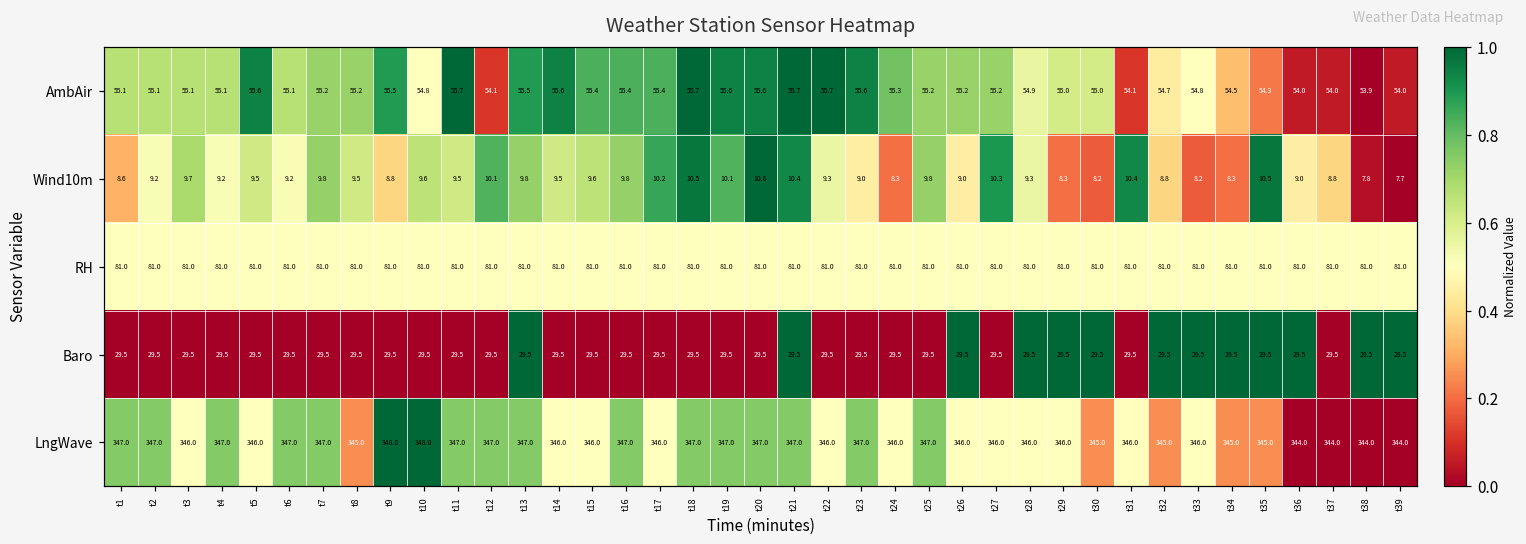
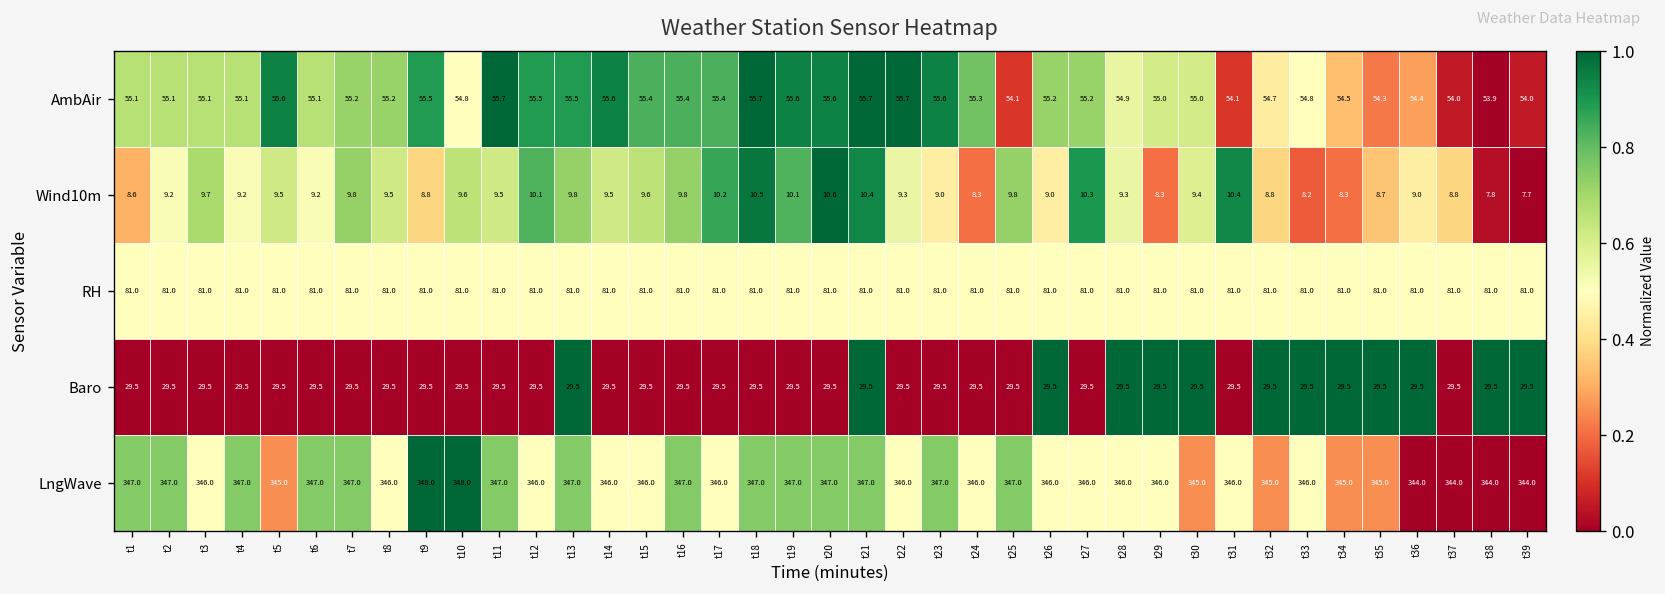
  {
    "AmbAir": {
      "t1": 55.1,
      "t2": 55.1,
      "t3": 55.1,
      "t4": 55.1,
      "t5": 55.6,
      "t6": 55.1,
      "t7": 55.2,
      "t8": 55.2,
      "t9": 55.5,
      "t10": 54.8,
      "t11": 55.7,
-     "t12": 54.1,
+     "t12": 55.5,
      "t13": 55.5,
      "t14": 55.6,
      "t15": 55.4,
      "t16": 55.4,
      "t17": 55.4,
      "t18": 55.7,
      "t19": 55.6,
      "t20": 55.6,
      "t21": 55.7,
      "t22": 55.7,
      "t23": 55.6,
      "t24": 55.3,
-     "t25": 55.2,
+     "t25": 54.1,
      "t26": 55.2,
      "t27": 55.2,
      "t28": 54.9,
      "t29": 55.0,
      "t30": 55.0,
      "t31": 54.1,
      "t32": 54.7,
      "t33": 54.8,
      "t34": 54.5,
      "t35": 54.3,
-     "t36": 54.0,
+     "t36": 54.4,
      "t37": 54.0,
      "t38": 53.9,
      "t39": 54.0
    },
    "Wind10m": {
      "t1": 8.6,
      "t2": 9.2,
      "t3": 9.7,
      "t4": 9.2,
      "t5": 9.5,
      "t6": 9.2,
      "t7": 9.8,
      "t8": 9.5,
      "t9": 8.8,
      "t10": 9.6,
      "t11": 9.5,
      "t12": 10.1,
      "t13": 9.8,
      "t14": 9.5,
      "t15": 9.6,
      "t16": 9.8,
      "t17": 10.2,
      "t18": 10.5,
      "t19": 10.1,
      "t20": 10.6,
      "t21": 10.4,
      "t22": 9.3,
      "t23": 9.0,
      "t24": 8.3,
      "t25": 9.8,
      "t26": 9.0,
      "t27": 10.3,
      "t28": 9.3,
      "t29": 8.3,
-     "t30": 8.2,
+     "t30": 9.4,
      "t31": 10.4,
      "t32": 8.8,
      "t33": 8.2,
      "t34": 8.3,
-     "t35": 10.5,
+     "t35": 8.7,
      "t36": 9.0,
      "t37": 8.8,
      "t38": 7.8,
      "t39": 7.7
    },
    "RH": {
      "t1": 81.0,
      "t2": 81.0,
      "t3": 81.0,
      "t4": 81.0,
      "t5": 81.0,
      "t6": 81.0,
      "t7": 81.0,
      "t8": 81.0,
      "t9": 81.0,
      "t10": 81.0,
      "t11": 81.0,
      "t12": 81.0,
      "t13": 81.0,
      "t14": 81.0,
      "t15": 81.0,
      "t16": 81.0,
      "t17": 81.0,
      "t18": 81.0,
      "t19": 81.0,
      "t20": 81.0,
      "t21": 81.0,
      "t22": 81.0,
      "t23": 81.0,
      "t24": 81.0,
      "t25": 81.0,
      "t26": 81.0,
      "t27": 81.0,
      "t28": 81.0,
      "t29": 81.0,
      "t30": 81.0,
      "t31": 81.0,
      "t32": 81.0,
      "t33": 81.0,
      "t34": 81.0,
      "t35": 81.0,
      "t36": 81.0,
      "t37": 81.0,
      "t38": 81.0,
      "t39": 81.0
    },
    "Baro": {
      "t1": 29.5,
      "t2": 29.5,
      "t3": 29.5,
      "t4": 29.5,
      "t5": 29.5,
      "t6": 29.5,
      "t7": 29.5,
      "t8": 29.5,
      "t9": 29.5,
      "t10": 29.5,
      "t11": 29.5,
      "t12": 29.5,
      "t13": 29.5,
      "t14": 29.5,
      "t15": 29.5,
      "t16": 29.5,
      "t17": 29.5,
      "t18": 29.5,
      "t19": 29.5,
      "t20": 29.5,
      "t21": 29.5,
      "t22": 29.5,
      "t23": 29.5,
      "t24": 29.5,
      "t25": 29.5,
      "t26": 29.5,
      "t27": 29.5,
      "t28": 29.5,
      "t29": 29.5,
      "t30": 29.5,
      "t31": 29.5,
      "t32": 29.5,
      "t33": 29.5,
      "t34": 29.5,
      "t35": 29.5,
      "t36": 29.5,
      "t37": 29.5,
      "t38": 29.5,
      "t39": 29.5
    },
    "LngWave": {
      "t1": 347.0,
      "t2": 347.0,
      "t3": 346.0,
      "t4": 347.0,
-     "t5": 346.0,
+     "t5": 345.0,
      "t6": 347.0,
      "t7": 347.0,
-     "t8": 345.0,
+     "t8": 346.0,
      "t9": 348.0,
      "t10": 348.0,
      "t11": 347.0,
-     "t12": 347.0,
+     "t12": 346.0,
      "t13": 347.0,
      "t14": 346.0,
      "t15": 346.0,
      "t16": 347.0,
      "t17": 346.0,
      "t18": 347.0,
      "t19": 347.0,
      "t20": 347.0,
      "t21": 347.0,
      "t22": 346.0,
      "t23": 347.0,
      "t24": 346.0,
      "t25": 347.0,
      "t26": 346.0,
      "t27": 346.0,
      "t28": 346.0,
      "t29": 346.0,
      "t30": 345.0,
      "t31": 346.0,
      "t32": 345.0,
      "t33": 346.0,
      "t34": 345.0,
      "t35": 345.0,
      "t36": 344.0,
      "t37": 344.0,
      "t38": 344.0,
      "t39": 344.0
    }
  }
